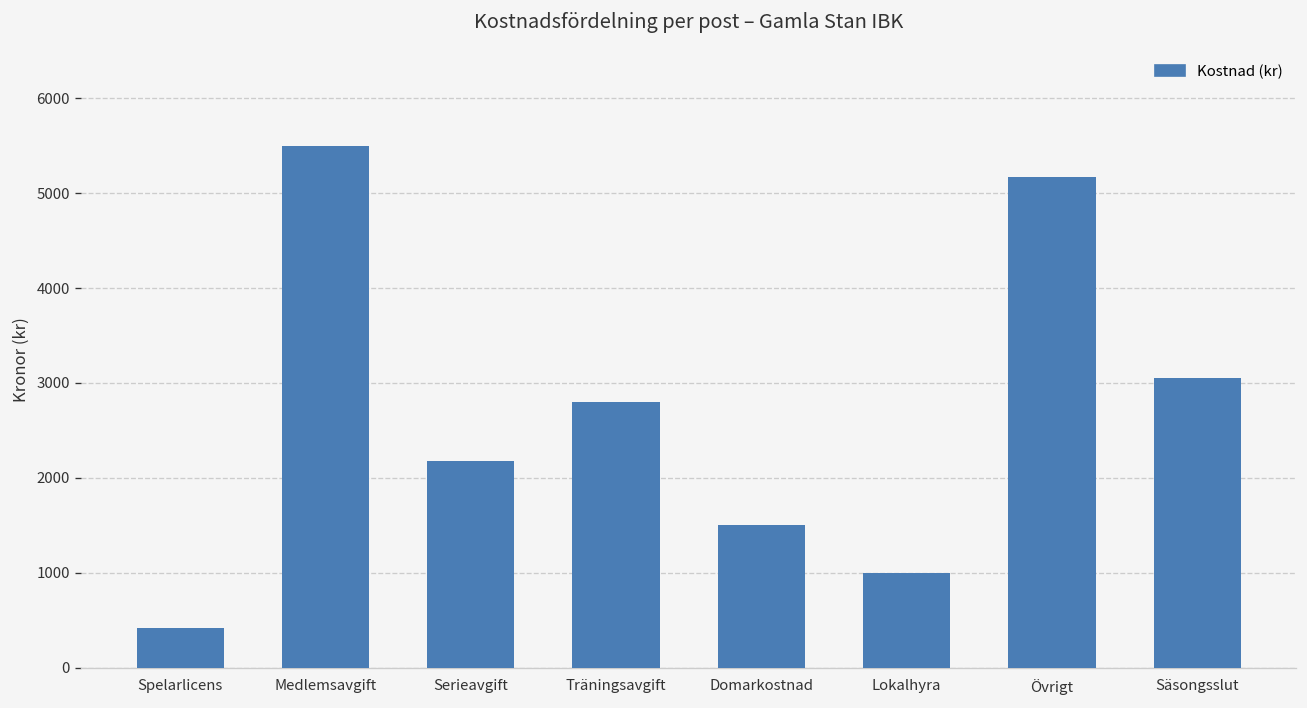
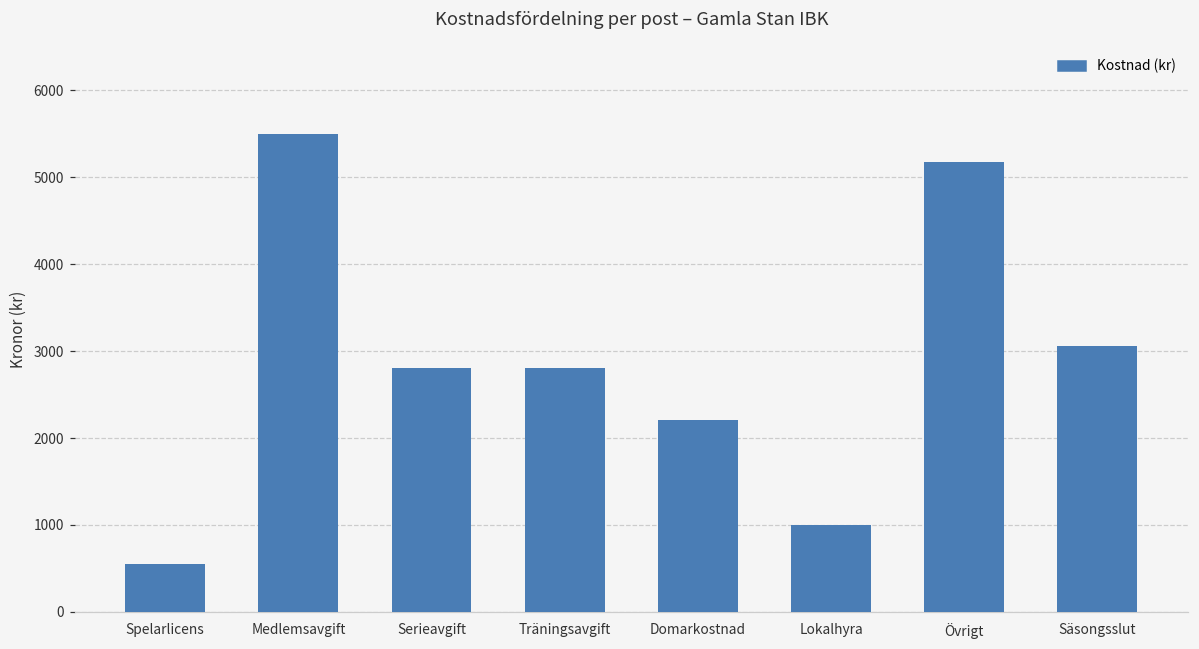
  {
-   "Spelarlicens": 400,
+   "Spelarlicens": 600,
    "Medlemsavgift": 5500,
-   "Serieavgift": 2200,
+   "Serieavgift": 2800,
    "Träningsavgift": 2800,
-   "Domarkostnad": 1500,
+   "Domarkostnad": 2200,
    "Lokalhyra": 1000,
    "Övrigt": 5200,
    "Säsongsslut": 3100
  }
